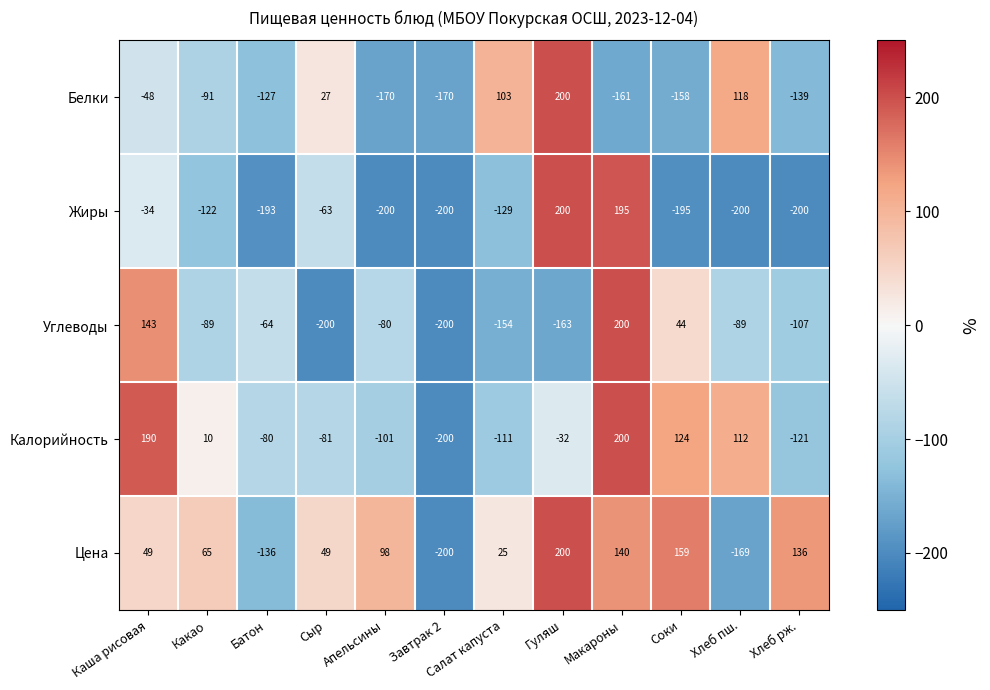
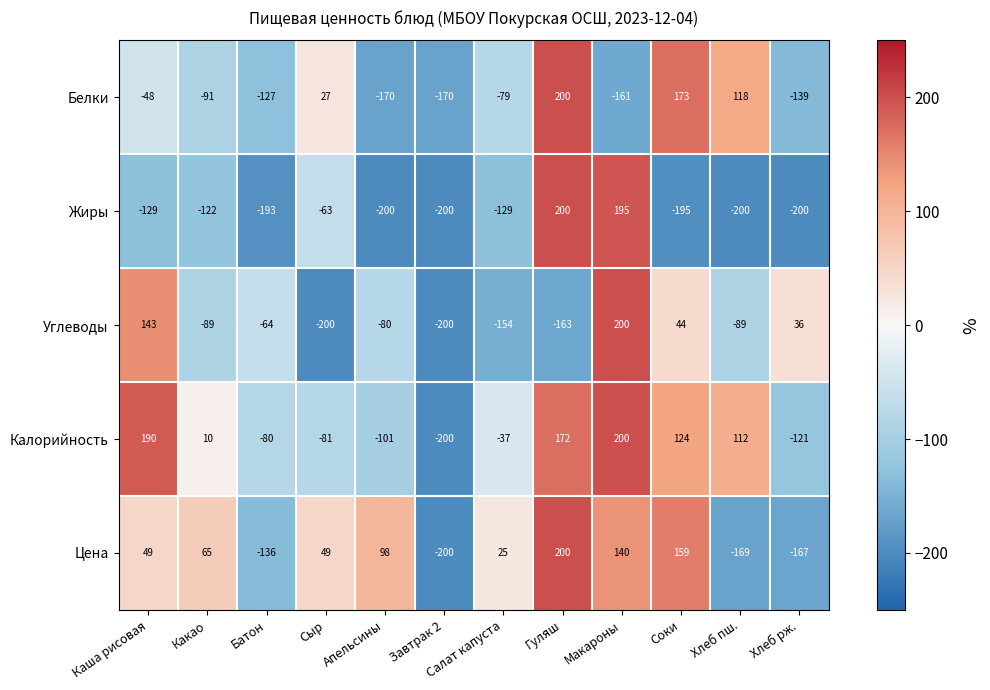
  {
    "Белки": {
      "Каша рисовая": -48,
      "Какао": -91,
      "Батон": -127,
      "Сыр": 27,
      "Апельсины": -170,
      "Завтрак 2": -170,
-     "Салат капуста": 103,
+     "Салат капуста": -79,
      "Гуляш": 200,
      "Макароны": -161,
-     "Соки": -158,
+     "Соки": 173,
      "Хлеб пш.": 118,
      "Хлеб рж.": -139
    },
    "Жиры": {
-     "Каша рисовая": -34,
+     "Каша рисовая": -129,
      "Какао": -122,
      "Батон": -193,
      "Сыр": -63,
      "Апельсины": -200,
      "Завтрак 2": -200,
      "Салат капуста": -129,
      "Гуляш": 200,
      "Макароны": 195,
      "Соки": -195,
      "Хлеб пш.": -200,
      "Хлеб рж.": -200
    },
    "Углеводы": {
      "Каша рисовая": 143,
      "Какао": -89,
      "Батон": -64,
      "Сыр": -200,
      "Апельсины": -80,
      "Завтрак 2": -200,
      "Салат капуста": -154,
      "Гуляш": -163,
      "Макароны": 200,
      "Соки": 44,
      "Хлеб пш.": -89,
-     "Хлеб рж.": -107
+     "Хлеб рж.": 36
    },
    "Калорийность": {
      "Каша рисовая": 190,
      "Какао": 10,
      "Батон": -80,
      "Сыр": -81,
      "Апельсины": -101,
      "Завтрак 2": -200,
-     "Салат капуста": -111,
-     "Гуляш": -32,
+     "Салат капуста": -37,
+     "Гуляш": 172,
      "Макароны": 200,
      "Соки": 124,
      "Хлеб пш.": 112,
      "Хлеб рж.": -121
    },
    "Цена": {
      "Каша рисовая": 49,
      "Какао": 65,
      "Батон": -136,
      "Сыр": 49,
      "Апельсины": 98,
      "Завтрак 2": -200,
      "Салат капуста": 25,
      "Гуляш": 200,
      "Макароны": 140,
      "Соки": 159,
      "Хлеб пш.": -169,
-     "Хлеб рж.": 136
+     "Хлеб рж.": -167
    }
  }
